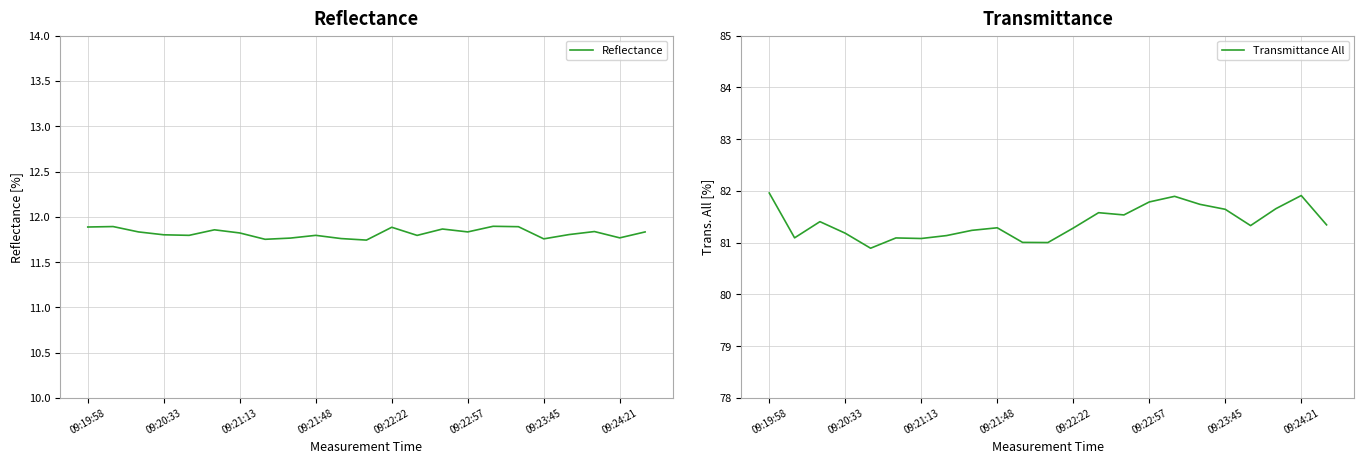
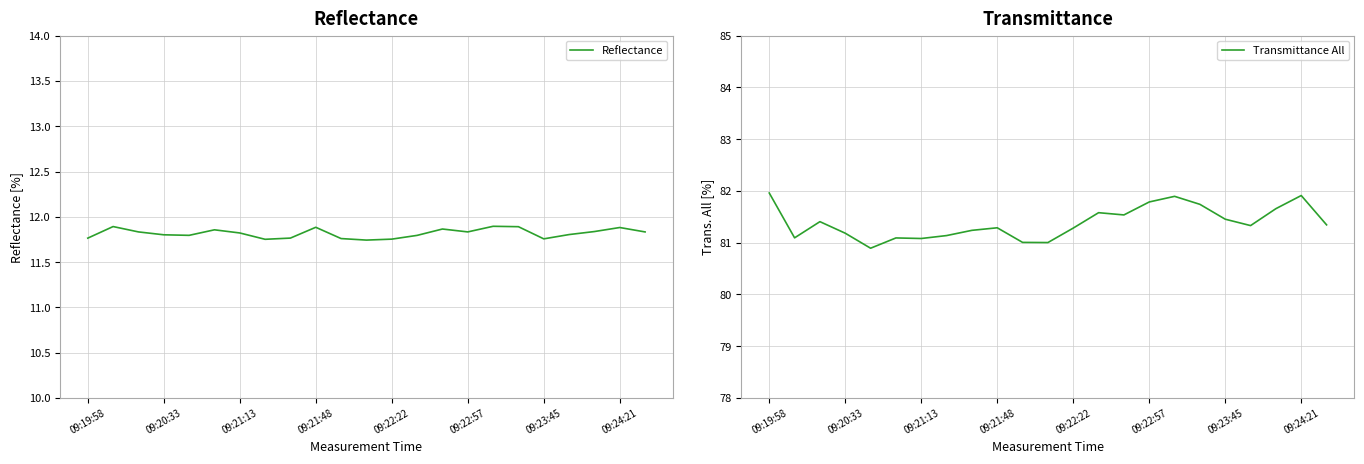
  {
    "Reflectance": {
-     "09:19:58": 11.9,
+     "09:19:58": 11.8,
      "09:20:33": 11.8,
      "09:21:13": 11.8,
-     "09:21:48": 11.8,
-     "09:22:22": 11.9,
+     "09:21:48": 11.9,
+     "09:22:22": 11.8,
      "09:22:57": 11.8,
      "09:23:45": 11.8,
-     "09:24:21": 11.8
+     "09:24:21": 11.9
    },
    "Transmittance": {
      "09:19:58": 82.0,
      "09:20:33": 81.2,
      "09:21:13": 81.1,
      "09:21:48": 81.3,
      "09:22:22": 81.3,
      "09:22:57": 81.8,
-     "09:23:45": 81.6,
+     "09:23:45": 81.5,
      "09:24:21": 81.9
    }
  }
